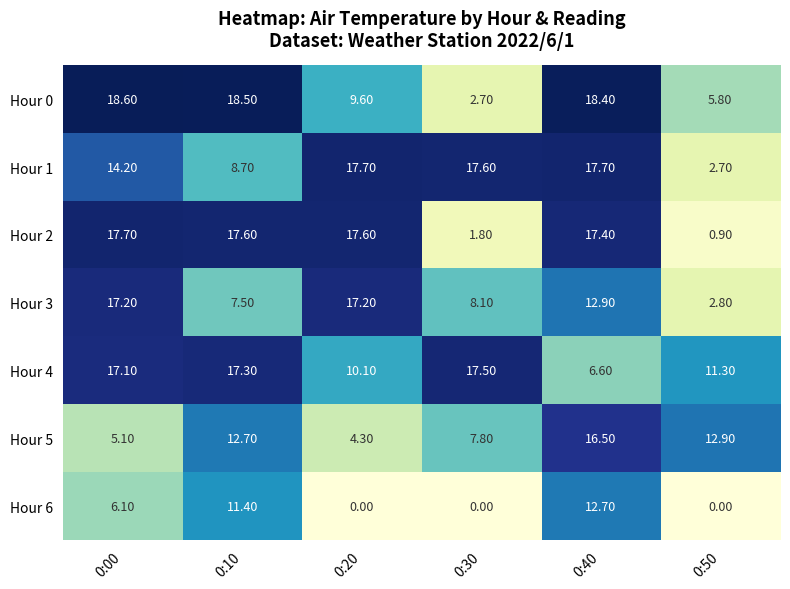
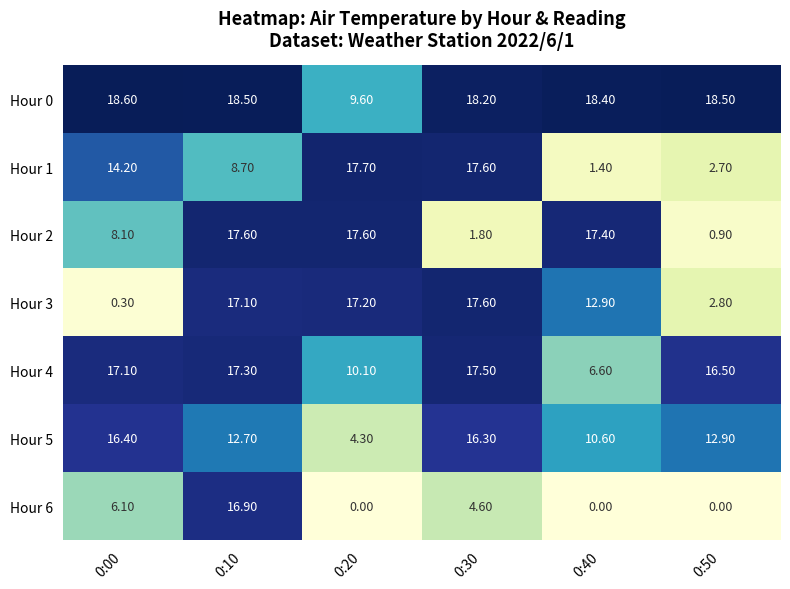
  {
    "Hour 0": {
      "0:00": 18.60,
      "0:10": 18.50,
      "0:20": 9.60,
-     "0:30": 2.70,
+     "0:30": 18.20,
      "0:40": 18.40,
-     "0:50": 5.80
+     "0:50": 18.50
    },
    "Hour 1": {
      "0:00": 14.20,
      "0:10": 8.70,
      "0:20": 17.70,
      "0:30": 17.60,
-     "0:40": 17.70,
+     "0:40": 1.40,
      "0:50": 2.70
    },
    "Hour 2": {
-     "0:00": 17.70,
+     "0:00": 8.10,
      "0:10": 17.60,
      "0:20": 17.60,
      "0:30": 1.80,
      "0:40": 17.40,
      "0:50": 0.90
    },
    "Hour 3": {
-     "0:00": 17.20,
-     "0:10": 7.50,
+     "0:00": 0.30,
+     "0:10": 17.10,
      "0:20": 17.20,
-     "0:30": 8.10,
+     "0:30": 17.60,
      "0:40": 12.90,
      "0:50": 2.80
    },
    "Hour 4": {
      "0:00": 17.10,
      "0:10": 17.30,
      "0:20": 10.10,
      "0:30": 17.50,
      "0:40": 6.60,
-     "0:50": 11.30
+     "0:50": 16.50
    },
    "Hour 5": {
-     "0:00": 5.10,
+     "0:00": 16.40,
      "0:10": 12.70,
      "0:20": 4.30,
-     "0:30": 7.80,
-     "0:40": 16.50,
+     "0:30": 16.30,
+     "0:40": 10.60,
      "0:50": 12.90
    },
    "Hour 6": {
      "0:00": 6.10,
-     "0:10": 11.40,
+     "0:10": 16.90,
      "0:20": 0.00,
-     "0:30": 0.00,
-     "0:40": 12.70,
+     "0:30": 4.60,
+     "0:40": 0.00,
      "0:50": 0.00
    }
  }
